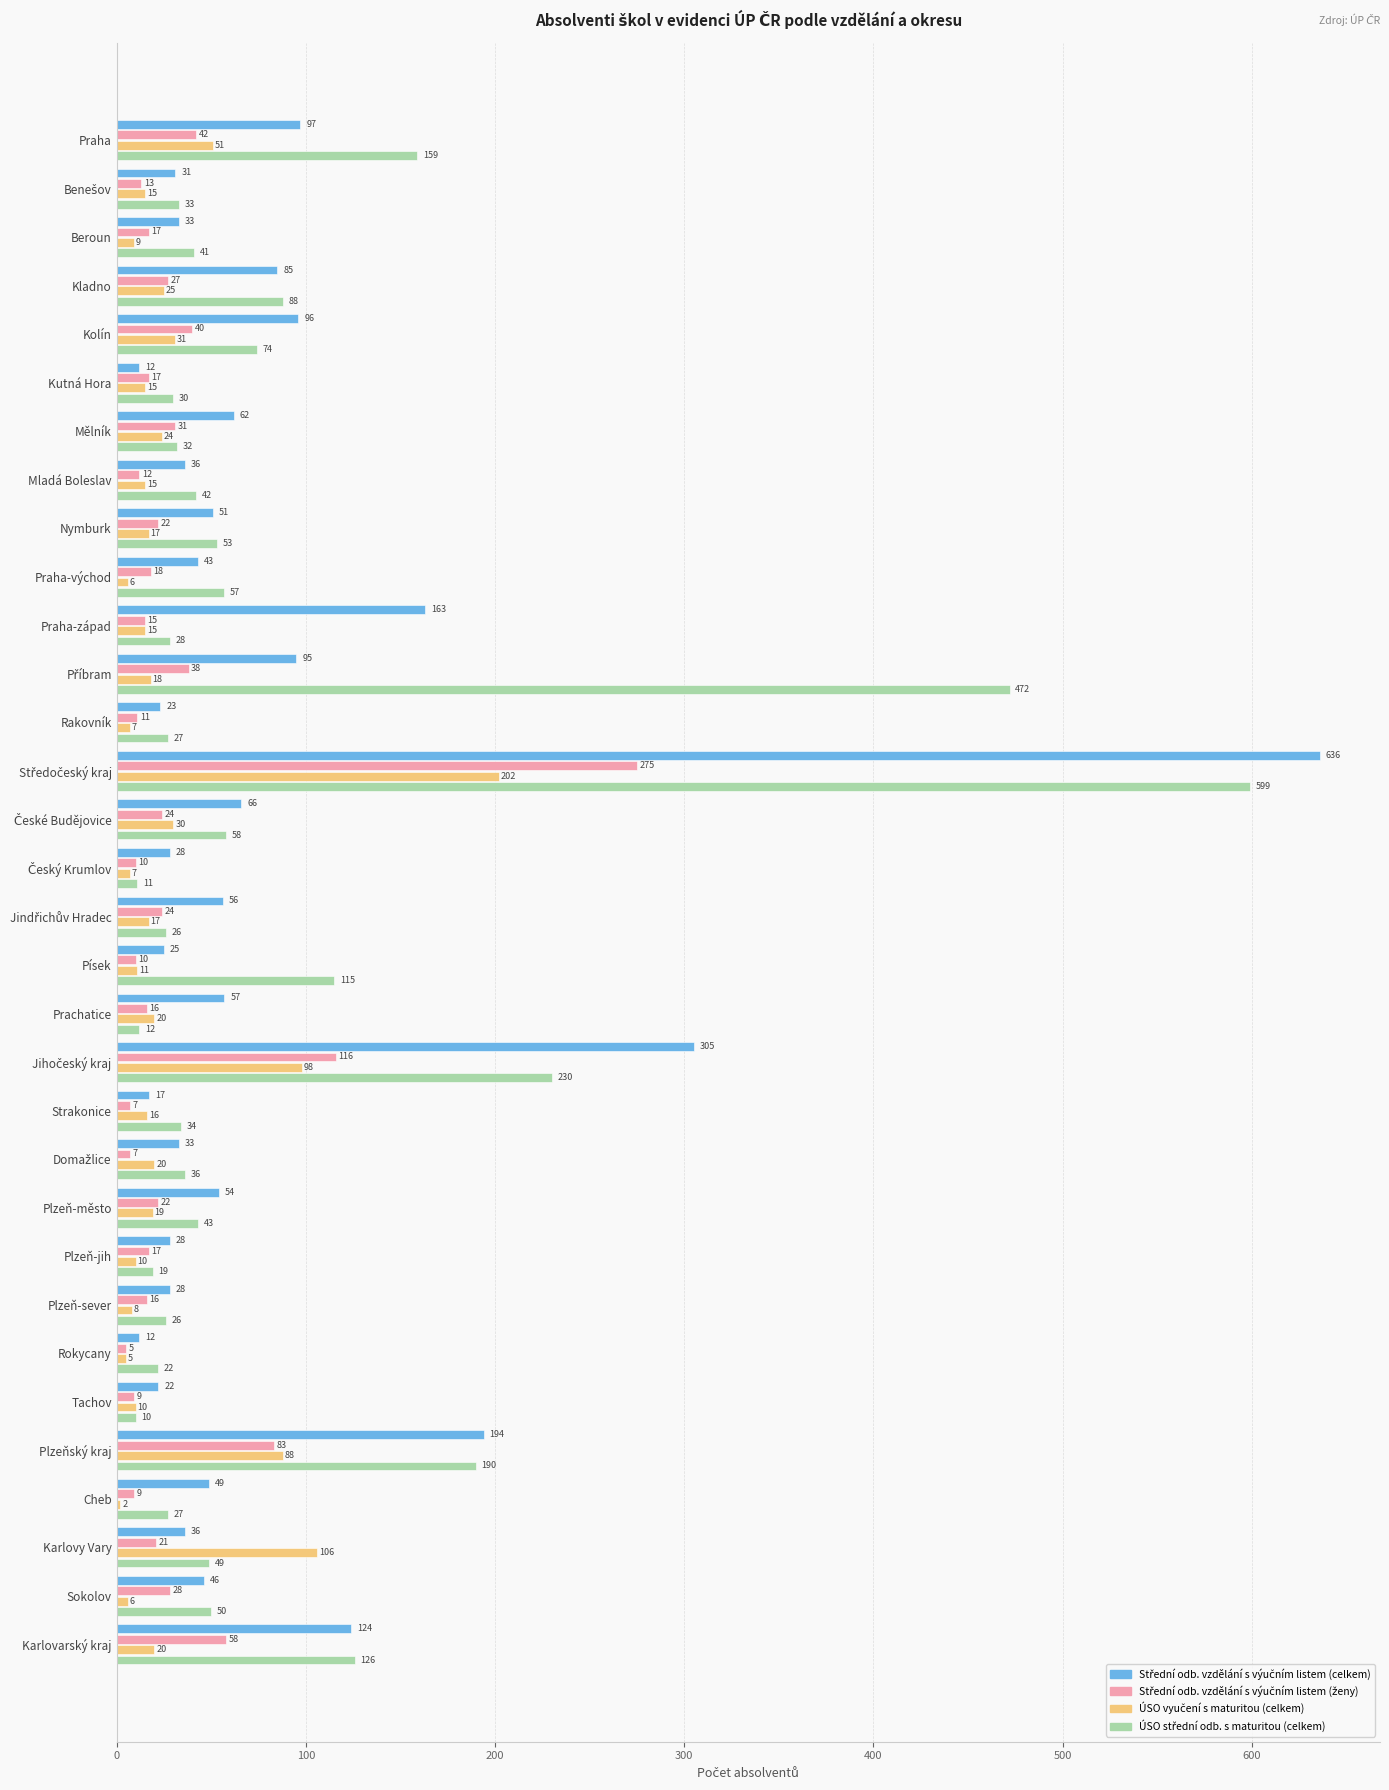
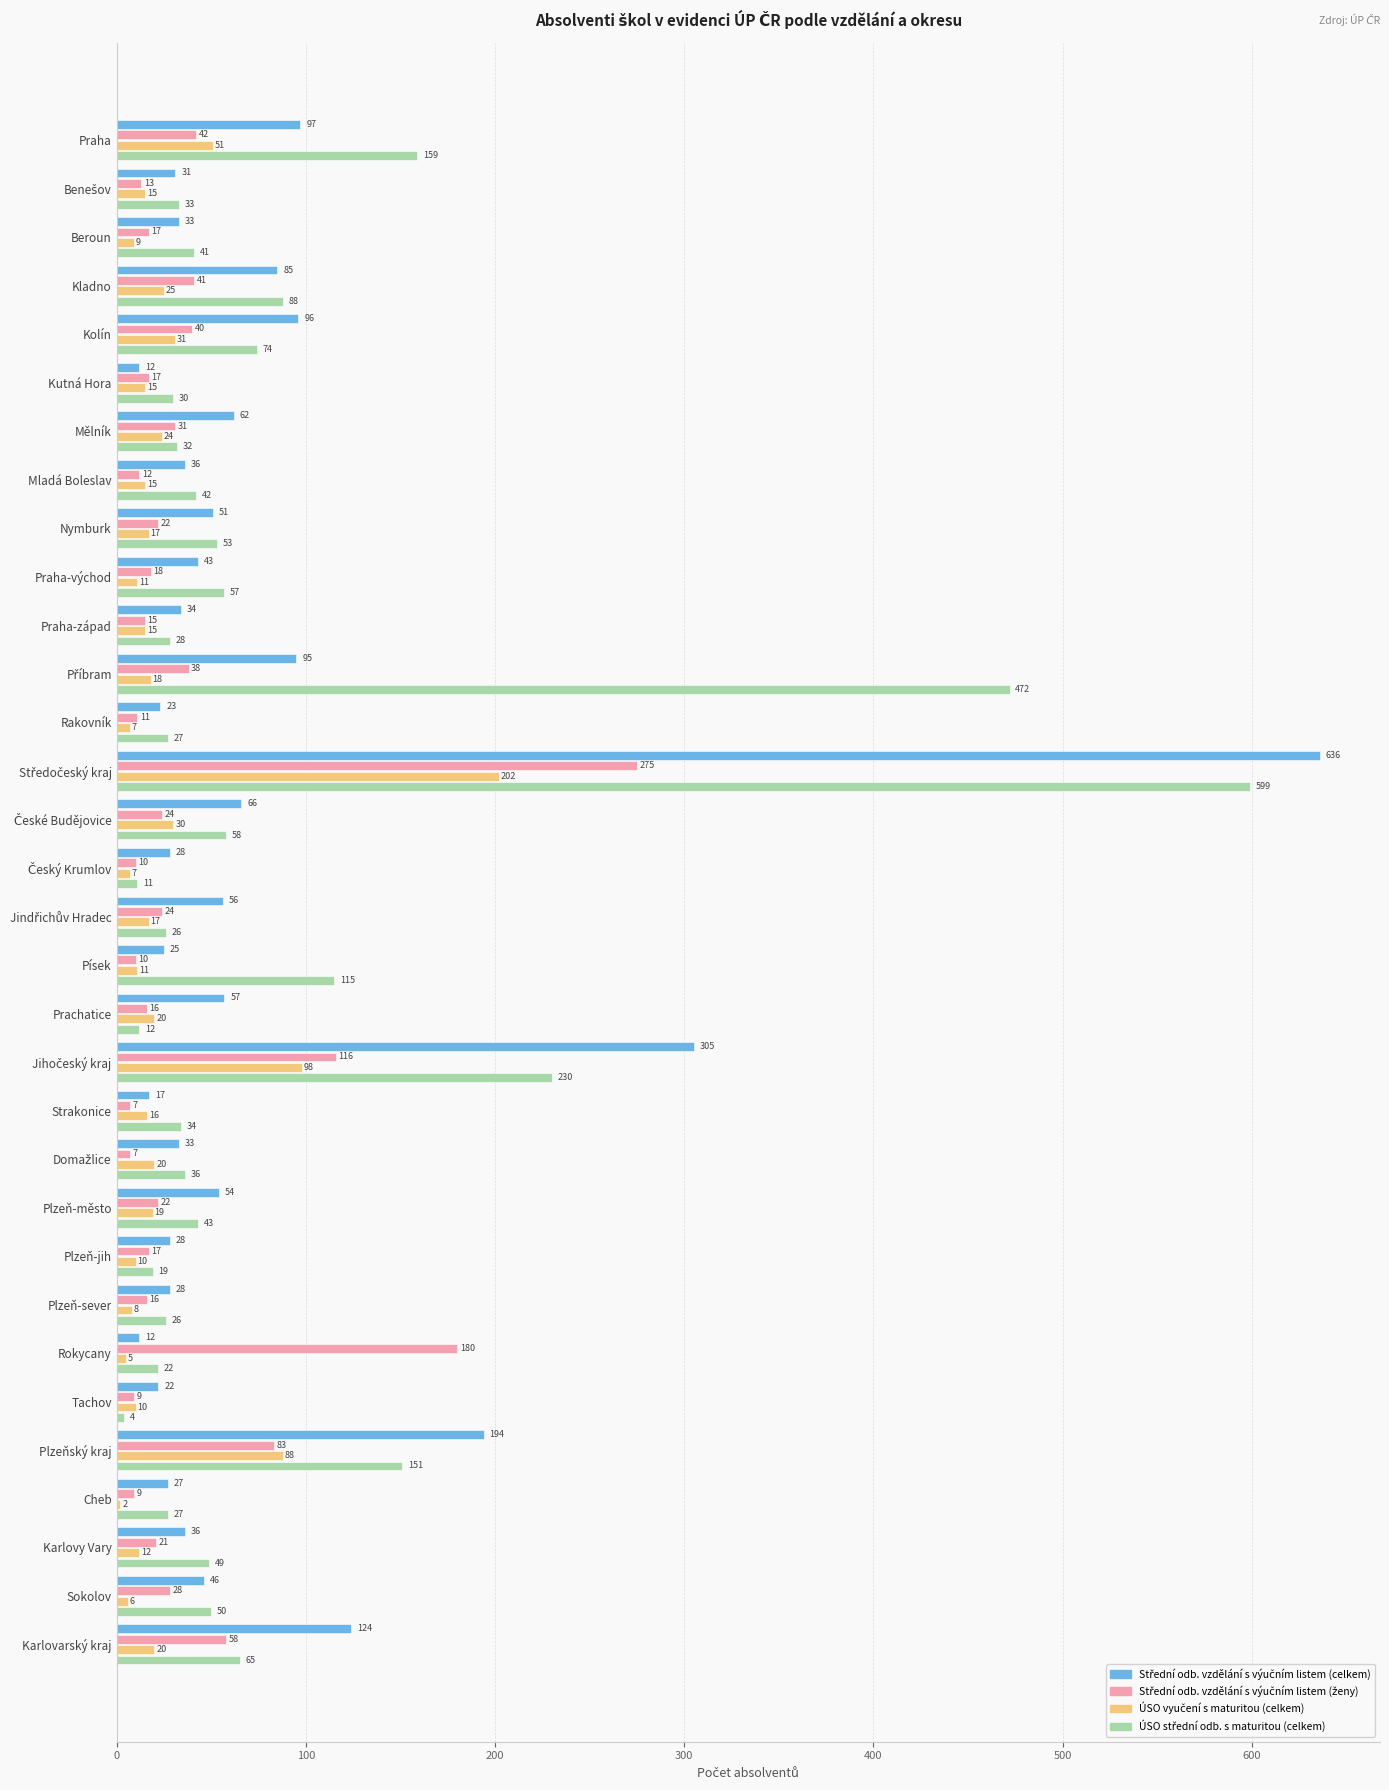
  {
    "Střední odb. vzdělání s výučním listem (celkem)": {
      "Praha": 97,
      "Benešov": 31,
      "Beroun": 33,
      "Kladno": 85,
      "Kolín": 96,
      "Kutná Hora": 12,
      "Mělník": 62,
      "Mladá Boleslav": 36,
      "Nymburk": 51,
      "Praha-východ": 43,
-     "Praha-západ": 163,
+     "Praha-západ": 34,
      "Příbram": 95,
      "Rakovník": 23,
      "Středočeský kraj": 636,
      "České Budějovice": 66,
      "Český Krumlov": 28,
      "Jindřichův Hradec": 56,
      "Písek": 25,
      "Prachatice": 57,
      "Jihočeský kraj": 305,
      "Strakonice": 17,
      "Domažlice": 33,
      "Plzeň-město": 54,
      "Plzeň-jih": 28,
      "Plzeň-sever": 28,
      "Rokycany": 12,
      "Tachov": 22,
      "Plzeňský kraj": 194,
-     "Cheb": 49,
+     "Cheb": 27,
      "Karlovy Vary": 36,
      "Sokolov": 46,
      "Karlovarský kraj": 124
    },
    "Střední odb. vzdělání s výučním listem (ženy)": {
      "Praha": 42,
      "Benešov": 13,
      "Beroun": 17,
-     "Kladno": 27,
+     "Kladno": 41,
      "Kolín": 40,
      "Kutná Hora": 17,
      "Mělník": 31,
      "Mladá Boleslav": 12,
      "Nymburk": 22,
      "Praha-východ": 18,
      "Praha-západ": 15,
      "Příbram": 38,
      "Rakovník": 11,
      "Středočeský kraj": 275,
      "České Budějovice": 24,
      "Český Krumlov": 10,
      "Jindřichův Hradec": 24,
      "Písek": 10,
      "Prachatice": 16,
      "Jihočeský kraj": 116,
      "Strakonice": 7,
      "Domažlice": 7,
      "Plzeň-město": 22,
      "Plzeň-jih": 17,
      "Plzeň-sever": 16,
-     "Rokycany": 5,
+     "Rokycany": 180,
      "Tachov": 9,
      "Plzeňský kraj": 83,
      "Cheb": 9,
      "Karlovy Vary": 21,
      "Sokolov": 28,
      "Karlovarský kraj": 58
    },
    "ÚSO vyučení s maturitou (celkem)": {
      "Praha": 51,
      "Benešov": 15,
      "Beroun": 9,
      "Kladno": 25,
      "Kolín": 31,
      "Kutná Hora": 15,
      "Mělník": 24,
      "Mladá Boleslav": 15,
      "Nymburk": 17,
-     "Praha-východ": 6,
+     "Praha-východ": 11,
      "Praha-západ": 15,
      "Příbram": 18,
      "Rakovník": 7,
      "Středočeský kraj": 202,
      "České Budějovice": 30,
      "Český Krumlov": 7,
      "Jindřichův Hradec": 17,
      "Písek": 11,
      "Prachatice": 20,
      "Jihočeský kraj": 98,
      "Strakonice": 16,
      "Domažlice": 20,
      "Plzeň-město": 19,
      "Plzeň-jih": 10,
      "Plzeň-sever": 8,
      "Rokycany": 5,
      "Tachov": 10,
      "Plzeňský kraj": 88,
      "Cheb": 2,
-     "Karlovy Vary": 106,
+     "Karlovy Vary": 12,
      "Sokolov": 6,
      "Karlovarský kraj": 20
    },
    "ÚSO střední odb. s maturitou (celkem)": {
      "Praha": 159,
      "Benešov": 33,
      "Beroun": 41,
      "Kladno": 88,
      "Kolín": 74,
      "Kutná Hora": 30,
      "Mělník": 32,
      "Mladá Boleslav": 42,
      "Nymburk": 53,
      "Praha-východ": 57,
      "Praha-západ": 28,
      "Příbram": 472,
      "Rakovník": 27,
      "Středočeský kraj": 599,
      "České Budějovice": 58,
      "Český Krumlov": 11,
      "Jindřichův Hradec": 26,
      "Písek": 115,
      "Prachatice": 12,
      "Jihočeský kraj": 230,
      "Strakonice": 34,
      "Domažlice": 36,
      "Plzeň-město": 43,
      "Plzeň-jih": 19,
      "Plzeň-sever": 26,
      "Rokycany": 22,
-     "Tachov": 10,
-     "Plzeňský kraj": 190,
+     "Tachov": 4,
+     "Plzeňský kraj": 151,
      "Cheb": 27,
      "Karlovy Vary": 49,
      "Sokolov": 50,
-     "Karlovarský kraj": 126
+     "Karlovarský kraj": 65
    }
  }
